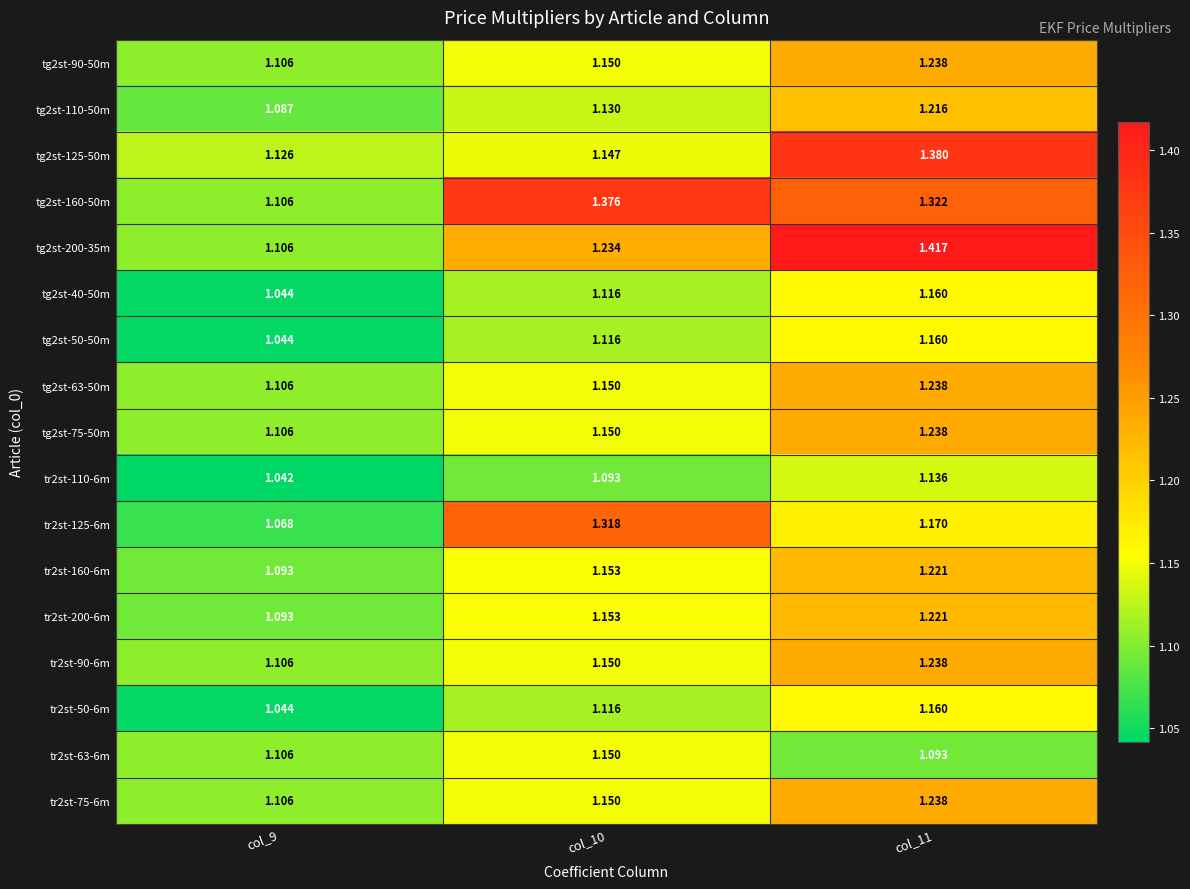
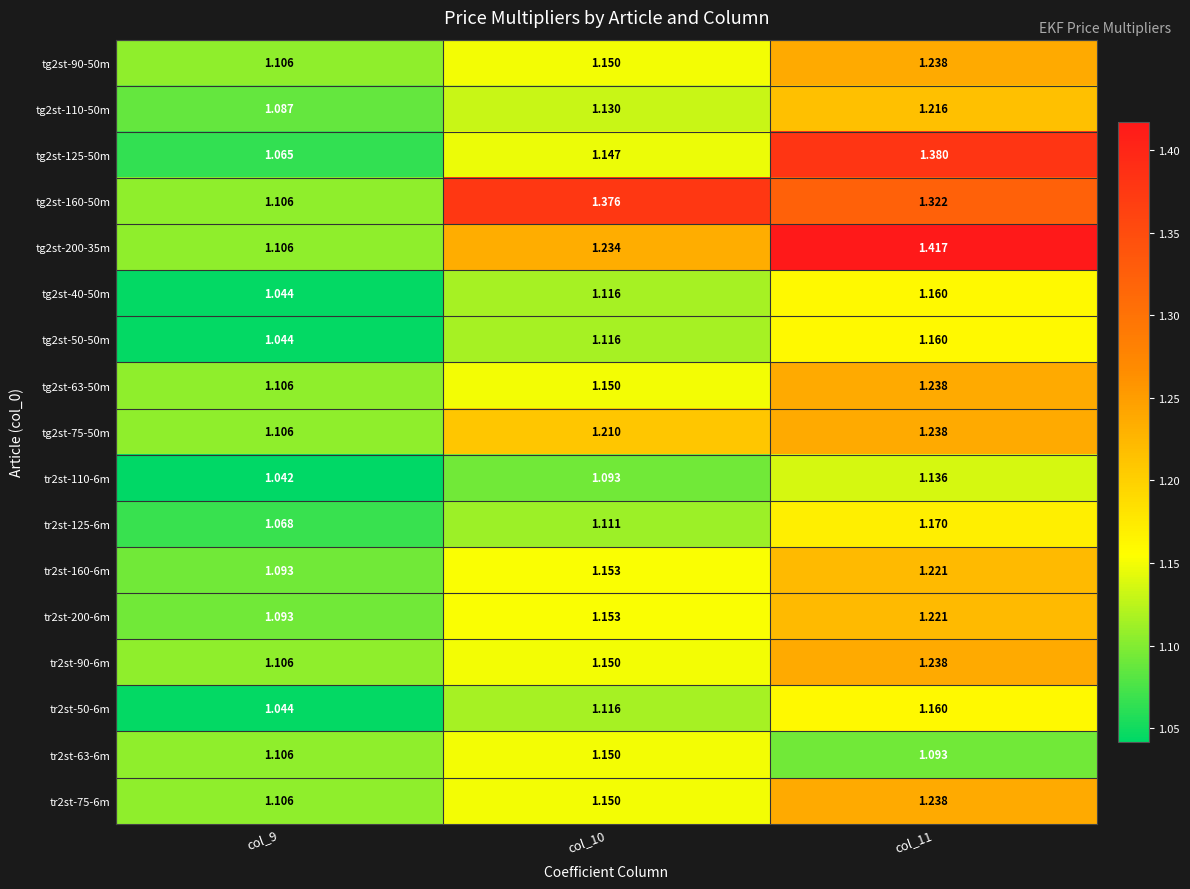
  {
    "tg2st-90-50m": {
      "col_9": 1.106,
      "col_10": 1.150,
      "col_11": 1.238
    },
    "tg2st-110-50m": {
      "col_9": 1.087,
      "col_10": 1.130,
      "col_11": 1.216
    },
    "tg2st-125-50m": {
-     "col_9": 1.126,
+     "col_9": 1.065,
      "col_10": 1.147,
      "col_11": 1.380
    },
    "tg2st-160-50m": {
      "col_9": 1.106,
      "col_10": 1.376,
      "col_11": 1.322
    },
    "tg2st-200-35m": {
      "col_9": 1.106,
      "col_10": 1.234,
      "col_11": 1.417
    },
    "tg2st-40-50m": {
      "col_9": 1.044,
      "col_10": 1.116,
      "col_11": 1.160
    },
    "tg2st-50-50m": {
      "col_9": 1.044,
      "col_10": 1.116,
      "col_11": 1.160
    },
    "tg2st-63-50m": {
      "col_9": 1.106,
      "col_10": 1.150,
      "col_11": 1.238
    },
    "tg2st-75-50m": {
      "col_9": 1.106,
-     "col_10": 1.150,
+     "col_10": 1.210,
      "col_11": 1.238
    },
    "tr2st-110-6m": {
      "col_9": 1.042,
      "col_10": 1.093,
      "col_11": 1.136
    },
    "tr2st-125-6m": {
      "col_9": 1.068,
-     "col_10": 1.318,
+     "col_10": 1.111,
      "col_11": 1.170
    },
    "tr2st-160-6m": {
      "col_9": 1.093,
      "col_10": 1.153,
      "col_11": 1.221
    },
    "tr2st-200-6m": {
      "col_9": 1.093,
      "col_10": 1.153,
      "col_11": 1.221
    },
    "tr2st-90-6m": {
      "col_9": 1.106,
      "col_10": 1.150,
      "col_11": 1.238
    },
    "tr2st-50-6m": {
      "col_9": 1.044,
      "col_10": 1.116,
      "col_11": 1.160
    },
    "tr2st-63-6m": {
      "col_9": 1.106,
      "col_10": 1.150,
      "col_11": 1.093
    },
    "tr2st-75-6m": {
      "col_9": 1.106,
      "col_10": 1.150,
      "col_11": 1.238
    }
  }
